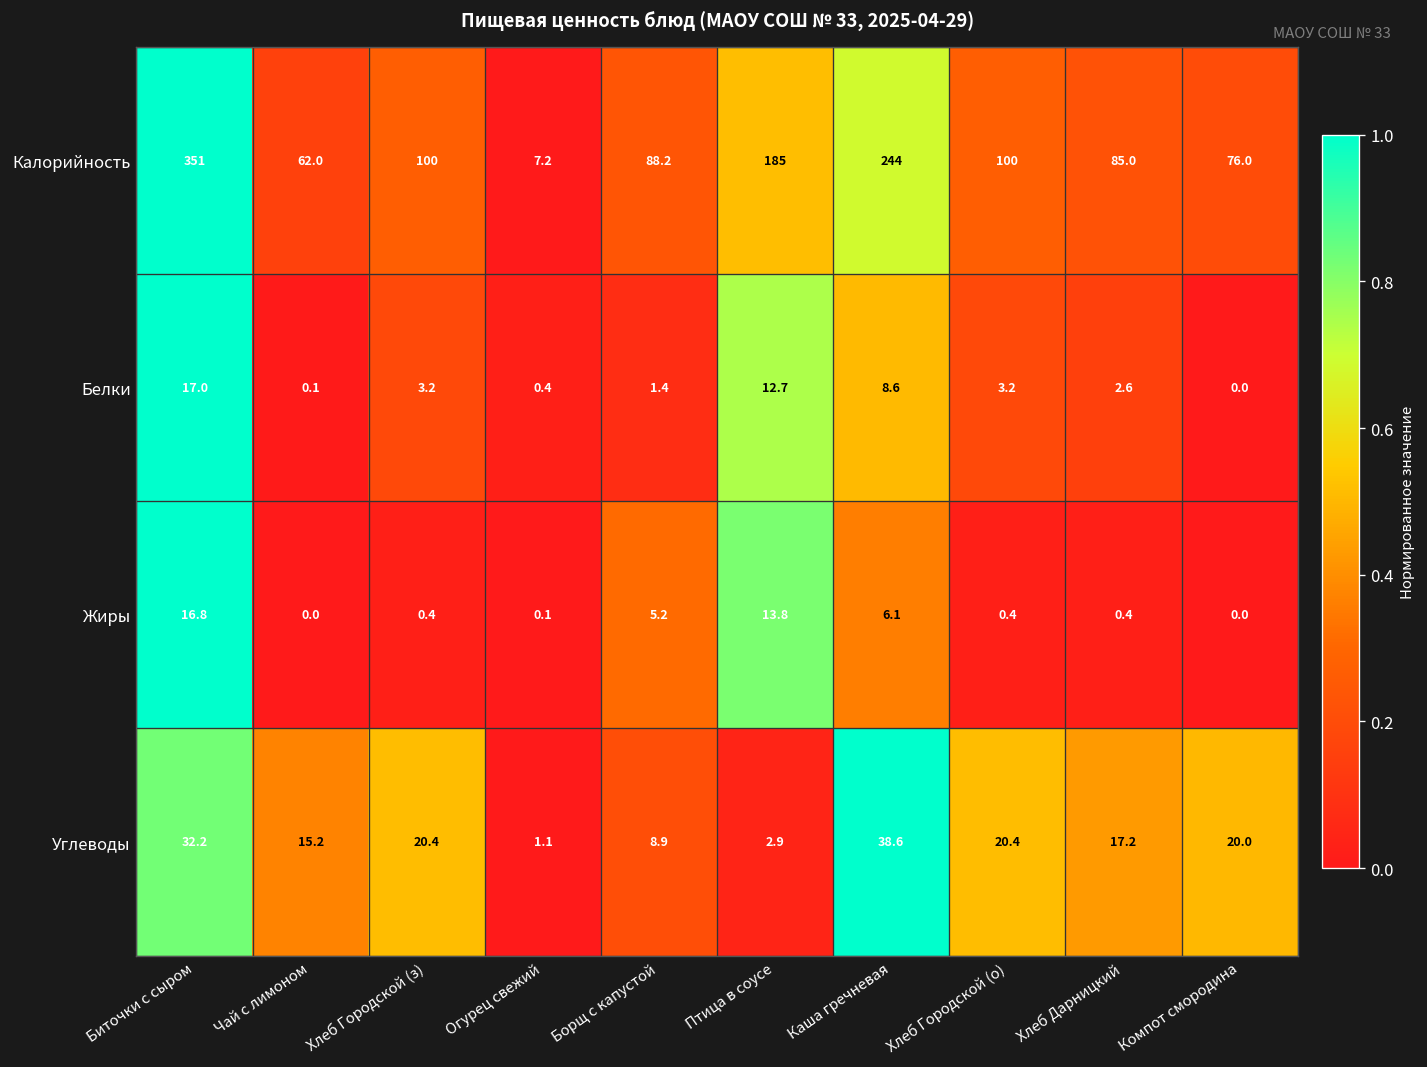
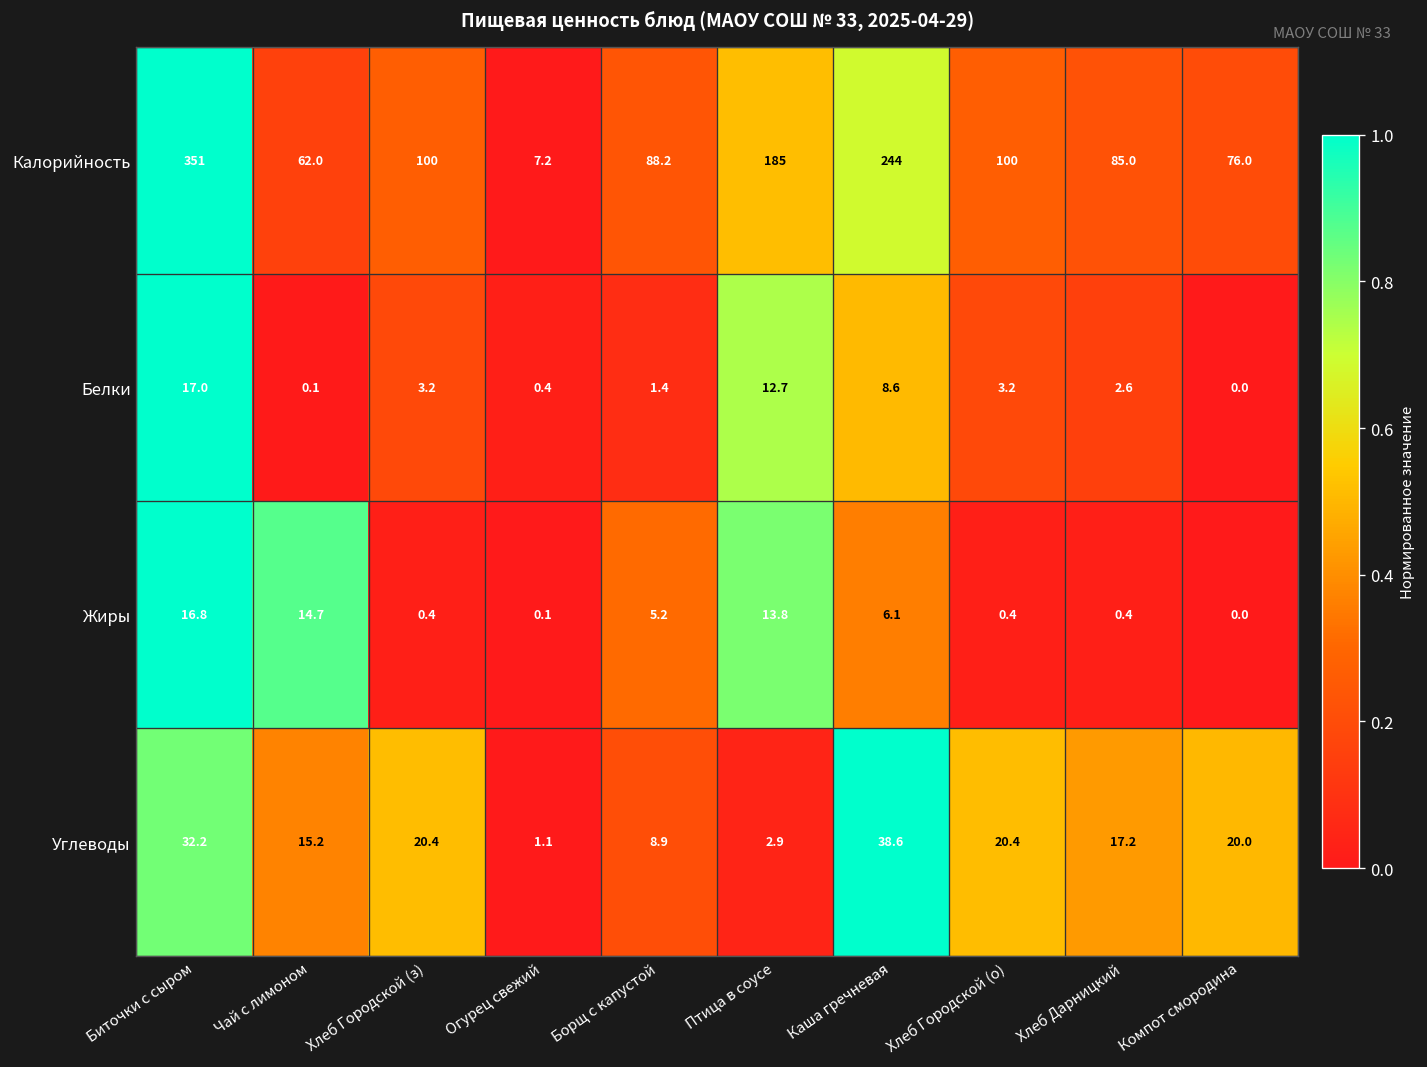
  {
    "Калорийность": {
      "Биточки с сыром": 351,
      "Чай с лимоном": 62.0,
      "Хлеб Городской (з)": 100,
      "Огурец свежий": 7.2,
      "Борщ с капустой": 88.2,
      "Птица в соусе": 185,
      "Каша гречневая": 244,
      "Хлеб Городской (о)": 100,
      "Хлеб Дарницкий": 85.0,
      "Компот смородина": 76.0
    },
    "Белки": {
      "Биточки с сыром": 17.0,
      "Чай с лимоном": 0.1,
      "Хлеб Городской (з)": 3.2,
      "Огурец свежий": 0.4,
      "Борщ с капустой": 1.4,
      "Птица в соусе": 12.7,
      "Каша гречневая": 8.6,
      "Хлеб Городской (о)": 3.2,
      "Хлеб Дарницкий": 2.6,
      "Компот смородина": 0.0
    },
    "Жиры": {
      "Биточки с сыром": 16.8,
-     "Чай с лимоном": 0.0,
+     "Чай с лимоном": 14.7,
      "Хлеб Городской (з)": 0.4,
      "Огурец свежий": 0.1,
      "Борщ с капустой": 5.2,
      "Птица в соусе": 13.8,
      "Каша гречневая": 6.1,
      "Хлеб Городской (о)": 0.4,
      "Хлеб Дарницкий": 0.4,
      "Компот смородина": 0.0
    },
    "Углеводы": {
      "Биточки с сыром": 32.2,
      "Чай с лимоном": 15.2,
      "Хлеб Городской (з)": 20.4,
      "Огурец свежий": 1.1,
      "Борщ с капустой": 8.9,
      "Птица в соусе": 2.9,
      "Каша гречневая": 38.6,
      "Хлеб Городской (о)": 20.4,
      "Хлеб Дарницкий": 17.2,
      "Компот смородина": 20.0
    }
  }
